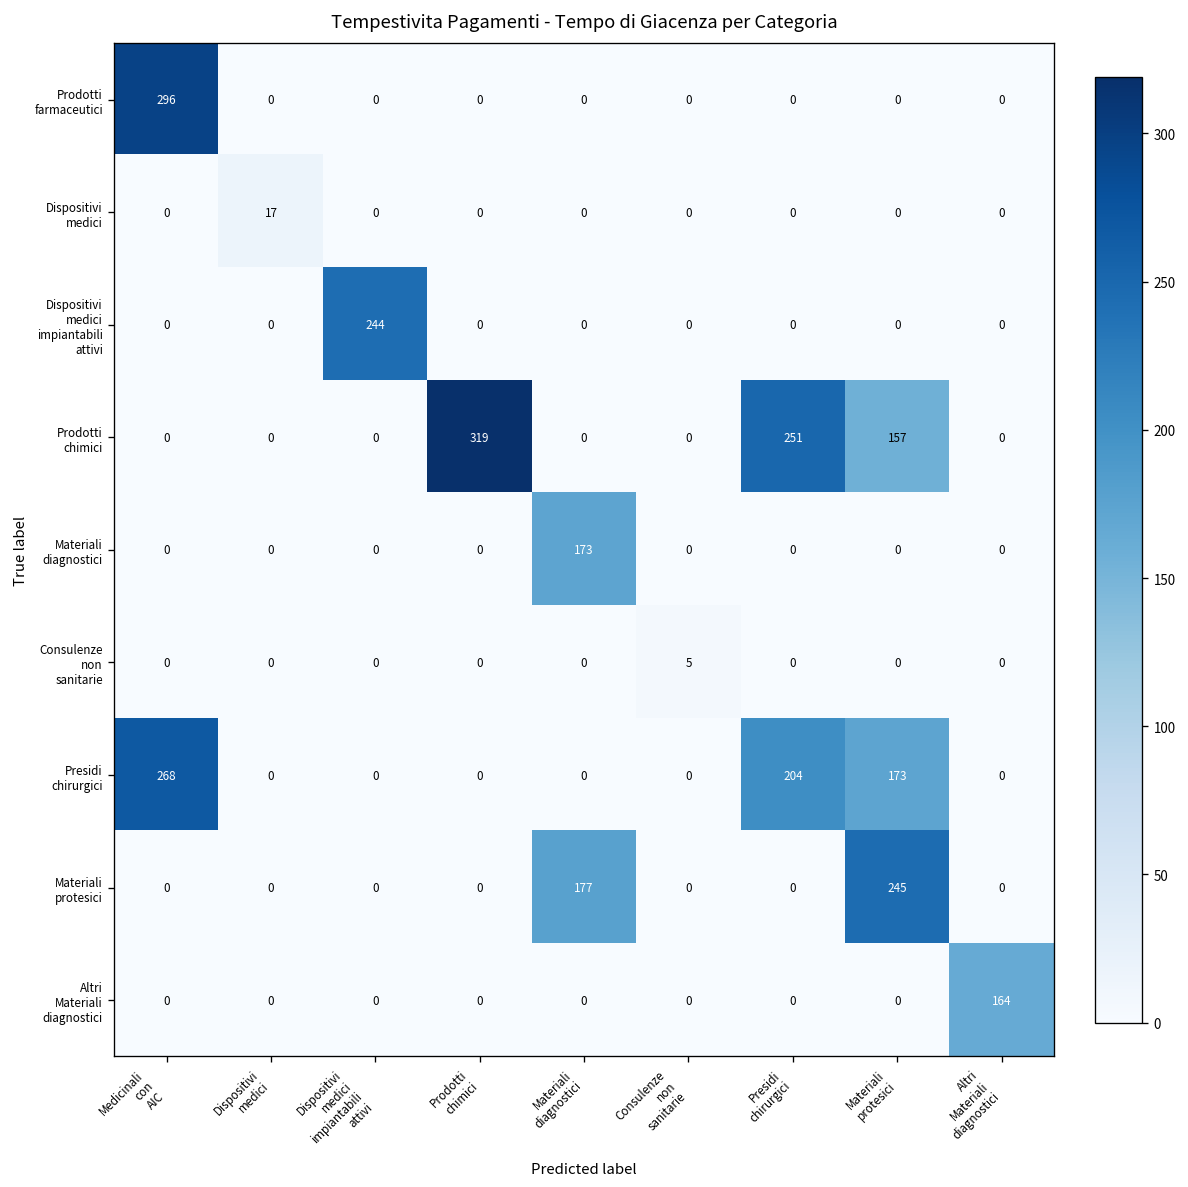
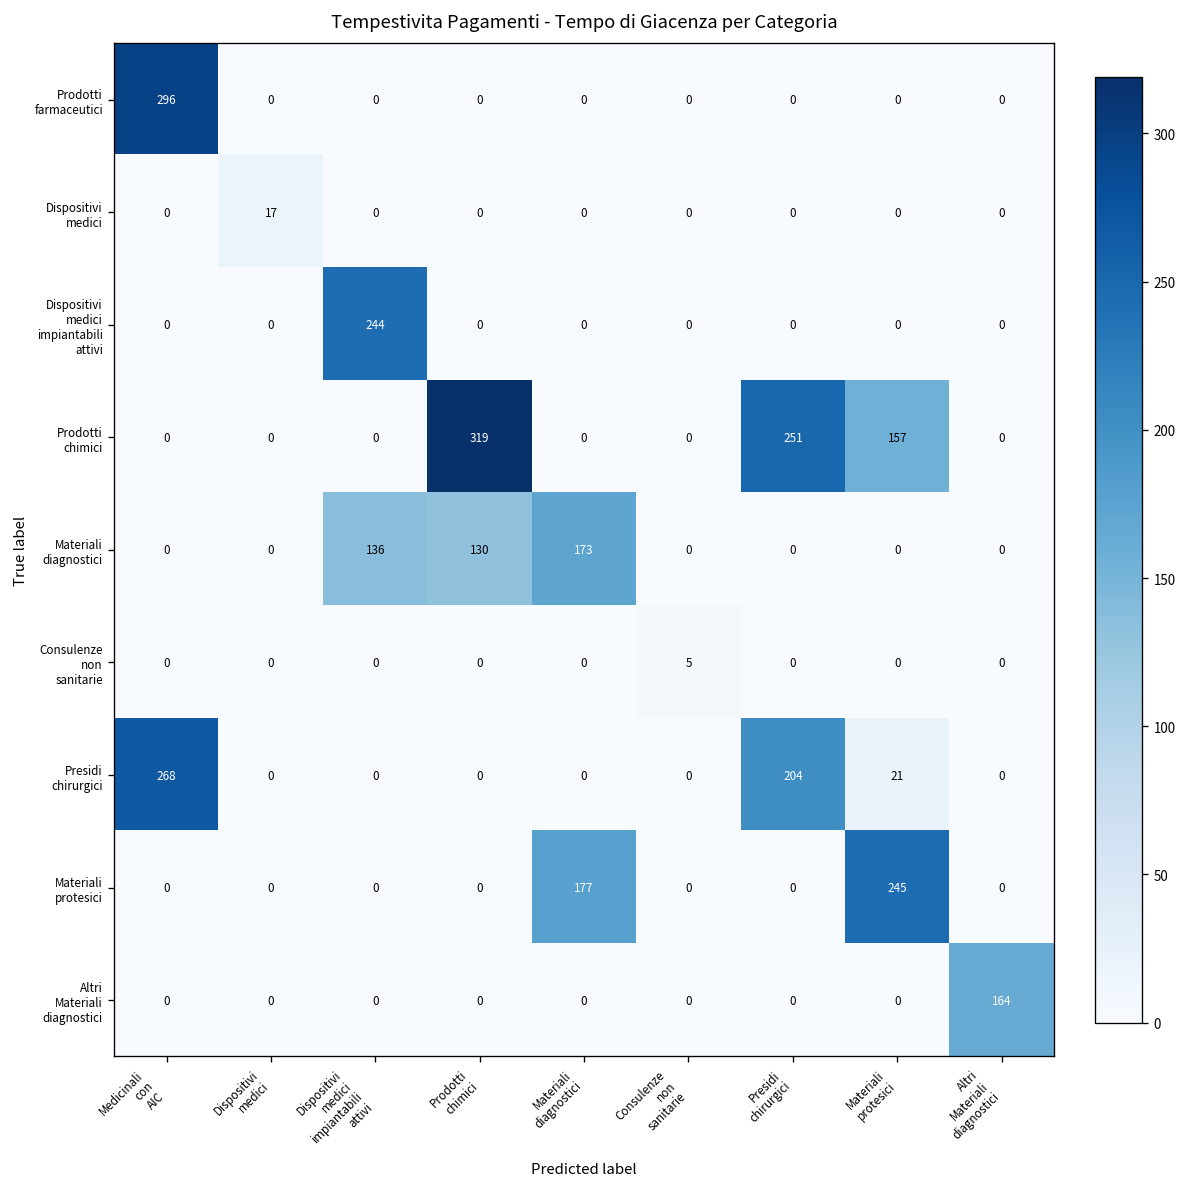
  {
    "Prodotti farmaceutici": {
      "Medicinali con AIC": 296,
      "Dispositivi medici": 0,
      "Dispositivi medici impiantabili attivi": 0,
      "Prodotti chimici": 0,
      "Materiali diagnostici": 0,
      "Consulenze non sanitarie": 0,
      "Presidi chirurgici": 0,
      "Materiali protesici": 0,
      "Altri Materiali diagnostici": 0
    },
    "Dispositivi medici": {
      "Medicinali con AIC": 0,
      "Dispositivi medici": 17,
      "Dispositivi medici impiantabili attivi": 0,
      "Prodotti chimici": 0,
      "Materiali diagnostici": 0,
      "Consulenze non sanitarie": 0,
      "Presidi chirurgici": 0,
      "Materiali protesici": 0,
      "Altri Materiali diagnostici": 0
    },
    "Dispositivi medici impiantabili attivi": {
      "Medicinali con AIC": 0,
      "Dispositivi medici": 0,
      "Dispositivi medici impiantabili attivi": 244,
      "Prodotti chimici": 0,
      "Materiali diagnostici": 0,
      "Consulenze non sanitarie": 0,
      "Presidi chirurgici": 0,
      "Materiali protesici": 0,
      "Altri Materiali diagnostici": 0
    },
    "Prodotti chimici": {
      "Medicinali con AIC": 0,
      "Dispositivi medici": 0,
      "Dispositivi medici impiantabili attivi": 0,
      "Prodotti chimici": 319,
      "Materiali diagnostici": 0,
      "Consulenze non sanitarie": 0,
      "Presidi chirurgici": 251,
      "Materiali protesici": 157,
      "Altri Materiali diagnostici": 0
    },
    "Materiali diagnostici": {
      "Medicinali con AIC": 0,
      "Dispositivi medici": 0,
-     "Dispositivi medici impiantabili attivi": 0,
-     "Prodotti chimici": 0,
+     "Dispositivi medici impiantabili attivi": 136,
+     "Prodotti chimici": 130,
      "Materiali diagnostici": 173,
      "Consulenze non sanitarie": 0,
      "Presidi chirurgici": 0,
      "Materiali protesici": 0,
      "Altri Materiali diagnostici": 0
    },
    "Consulenze non sanitarie": {
      "Medicinali con AIC": 0,
      "Dispositivi medici": 0,
      "Dispositivi medici impiantabili attivi": 0,
      "Prodotti chimici": 0,
      "Materiali diagnostici": 0,
      "Consulenze non sanitarie": 5,
      "Presidi chirurgici": 0,
      "Materiali protesici": 0,
      "Altri Materiali diagnostici": 0
    },
    "Presidi chirurgici": {
      "Medicinali con AIC": 268,
      "Dispositivi medici": 0,
      "Dispositivi medici impiantabili attivi": 0,
      "Prodotti chimici": 0,
      "Materiali diagnostici": 0,
      "Consulenze non sanitarie": 0,
      "Presidi chirurgici": 204,
-     "Materiali protesici": 173,
+     "Materiali protesici": 21,
      "Altri Materiali diagnostici": 0
    },
    "Materiali protesici": {
      "Medicinali con AIC": 0,
      "Dispositivi medici": 0,
      "Dispositivi medici impiantabili attivi": 0,
      "Prodotti chimici": 0,
      "Materiali diagnostici": 177,
      "Consulenze non sanitarie": 0,
      "Presidi chirurgici": 0,
      "Materiali protesici": 245,
      "Altri Materiali diagnostici": 0
    },
    "Altri Materiali diagnostici": {
      "Medicinali con AIC": 0,
      "Dispositivi medici": 0,
      "Dispositivi medici impiantabili attivi": 0,
      "Prodotti chimici": 0,
      "Materiali diagnostici": 0,
      "Consulenze non sanitarie": 0,
      "Presidi chirurgici": 0,
      "Materiali protesici": 0,
      "Altri Materiali diagnostici": 164
    }
  }
